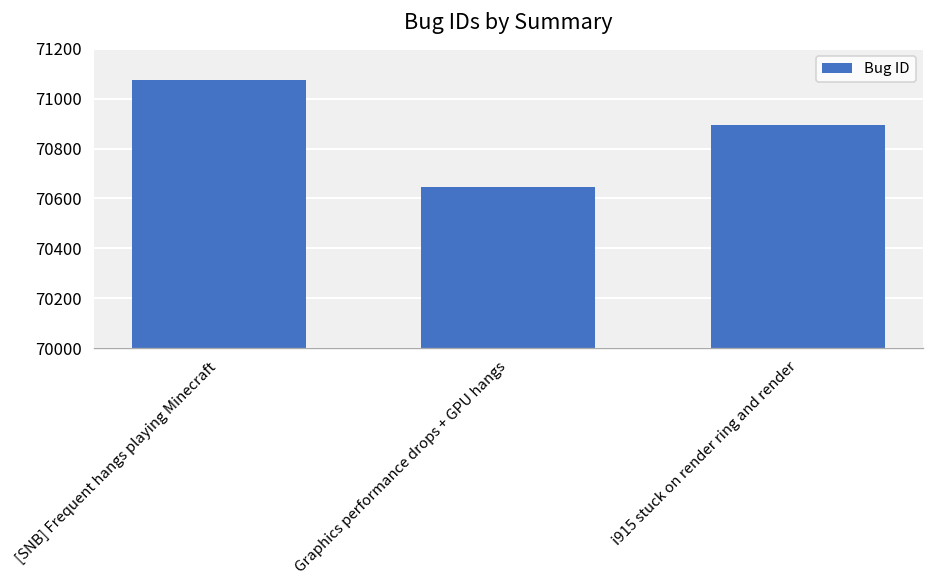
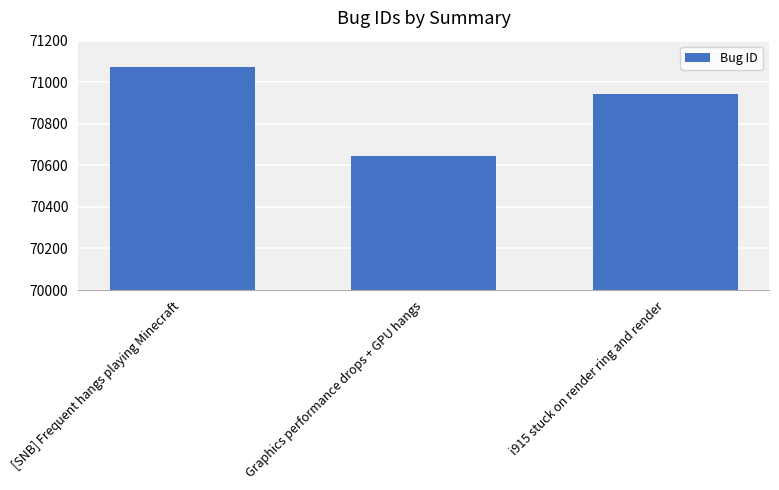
  {
    "[SNB] Frequent hangs playing Minecraft": 71070,
    "Graphics performance drops + GPU hangs": 70650,
-   "i915 stuck on render ring and render": 70900
+   "i915 stuck on render ring and render": 70940
  }
